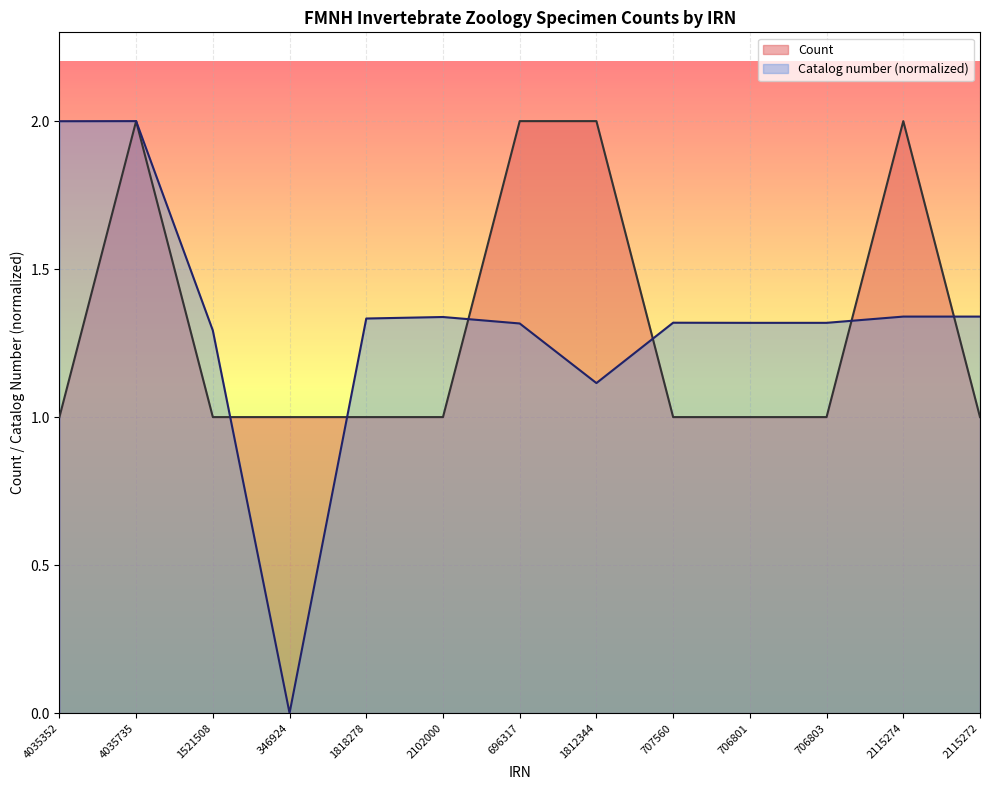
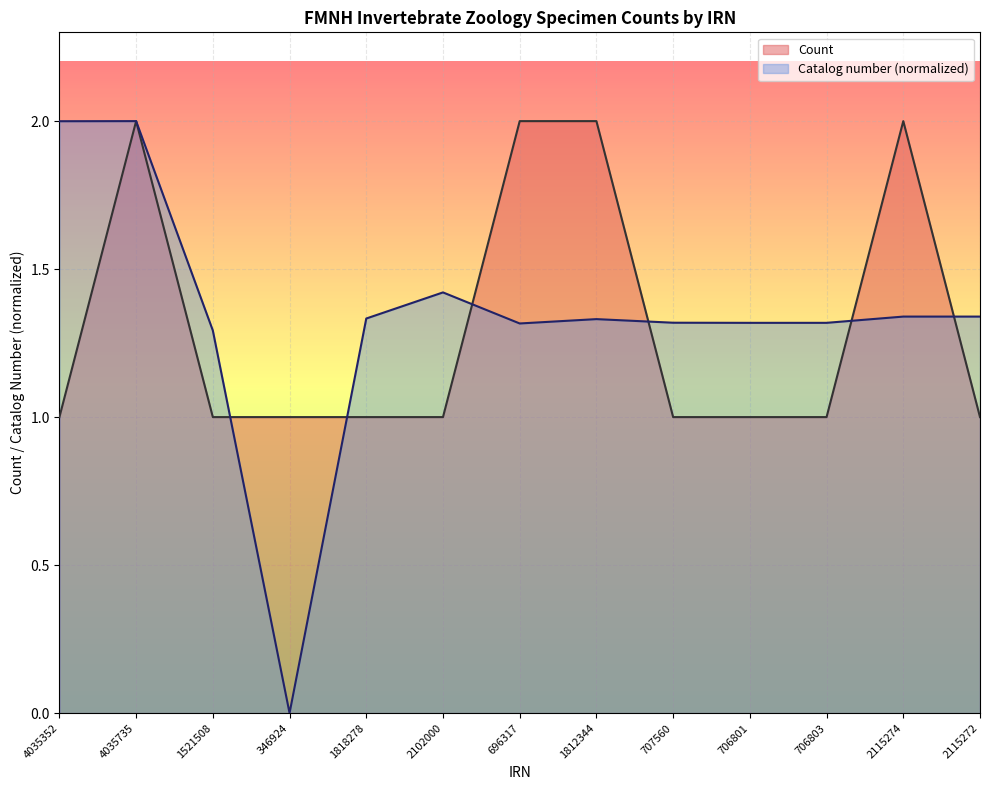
  {
    "Count": {
      "4035352": 1.00,
      "1521508": 1.00,
      "346924": 1.00,
      "1818278": 1.00,
      "2102000": 1.00,
      "696317": 2.00,
      "1812344": 2.00,
      "707560": 1.00,
      "706801": 1.00,
      "706803": 1.00,
      "2115274": 2.00,
      "2115272": 1.00
    },
    "Catalog number (normalized)": {
      "4035352": 2.00,
      "1521508": 1.29,
      "346924": 0.00,
      "1818278": 1.33,
-     "2102000": 1.34,
+     "2102000": 1.42,
      "696317": 1.32,
-     "1812344": 1.11,
+     "1812344": 1.33,
      "707560": 1.32,
      "706801": 1.32,
      "706803": 1.32,
      "2115274": 1.34,
      "2115272": 1.34
    }
  }
